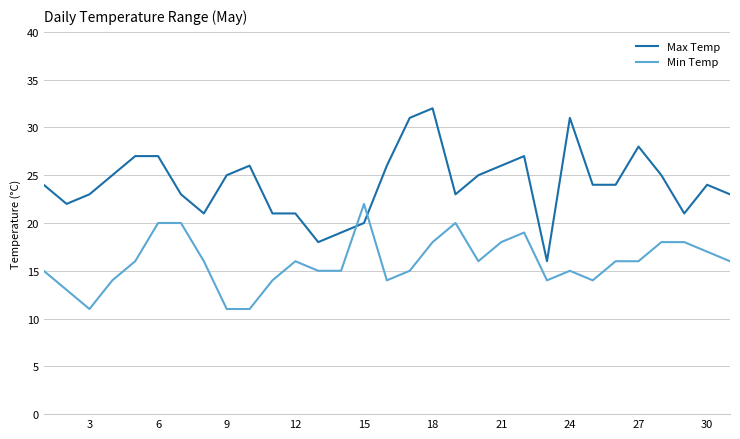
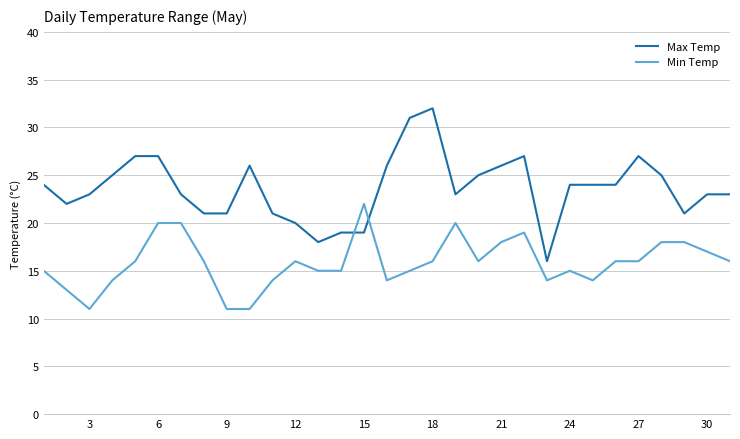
  {
    "Max Temp": {
      "3": 23,
      "6": 27,
-     "9": 25,
-     "12": 21,
-     "15": 20,
+     "9": 21,
+     "12": 20,
+     "15": 19,
      "18": 32,
      "21": 26,
-     "24": 31,
-     "27": 28,
-     "30": 24
+     "24": 24,
+     "27": 27,
+     "30": 23
    },
    "Min Temp": {
      "3": 11,
      "6": 20,
      "9": 11,
      "12": 16,
      "15": 22,
-     "18": 18,
+     "18": 16,
      "21": 18,
      "24": 15,
      "27": 16,
      "30": 17
    }
  }
